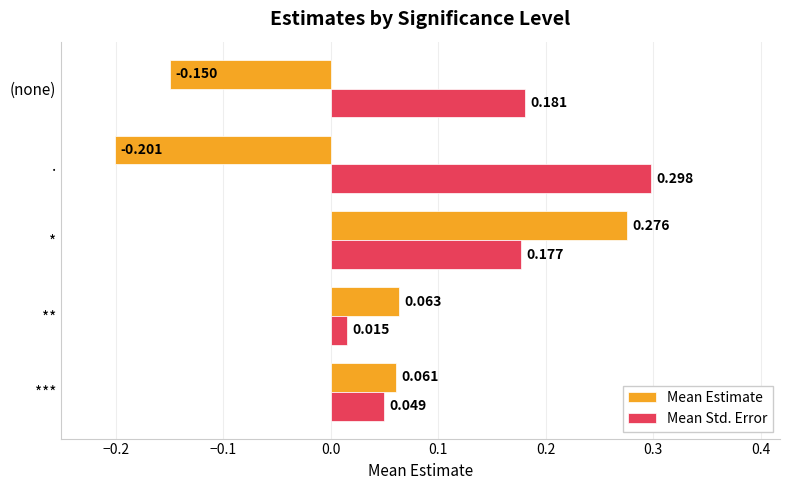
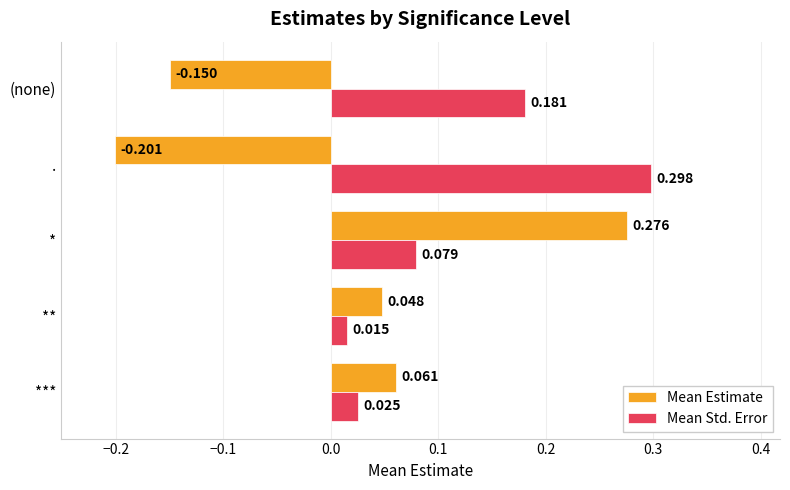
  {
    "Mean Estimate": {
      "(none)": -0.150,
      ".": -0.201,
      "*": 0.276,
-     "**": 0.063,
+     "**": 0.048,
      "***": 0.061
    },
    "Mean Std. Error": {
      "(none)": 0.181,
      ".": 0.298,
-     "*": 0.177,
+     "*": 0.079,
      "**": 0.015,
-     "***": 0.049
+     "***": 0.025
    }
  }
